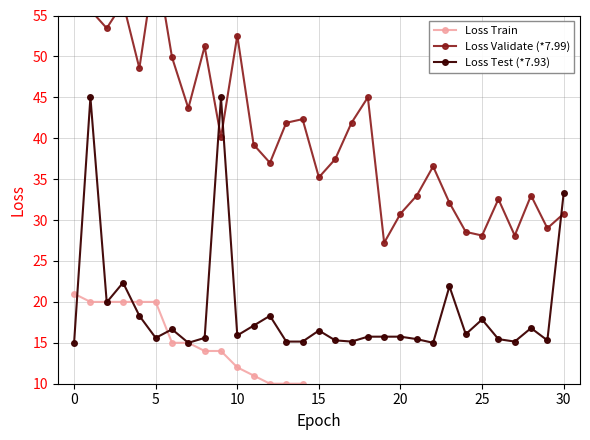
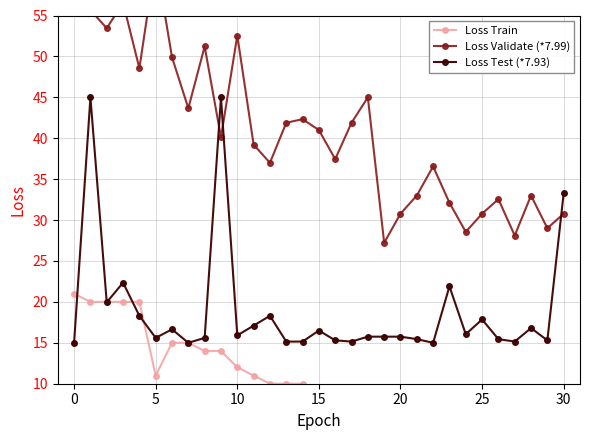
  {
    "Loss Train": {
      "0": 21,
-     "5": 20,
+     "5": 11,
      "10": 12
    },
    "Loss Validate (*7.99)": {
      "10": 53,
-     "15": 35,
+     "15": 41,
      "20": 31,
-     "25": 28,
+     "25": 31,
      "30": 31
    },
    "Loss Test (*7.93)": {
      "0": 15,
      "5": 16,
      "10": 16,
      "15": 17,
      "20": 16,
      "25": 18,
      "30": 33
    }
  }
